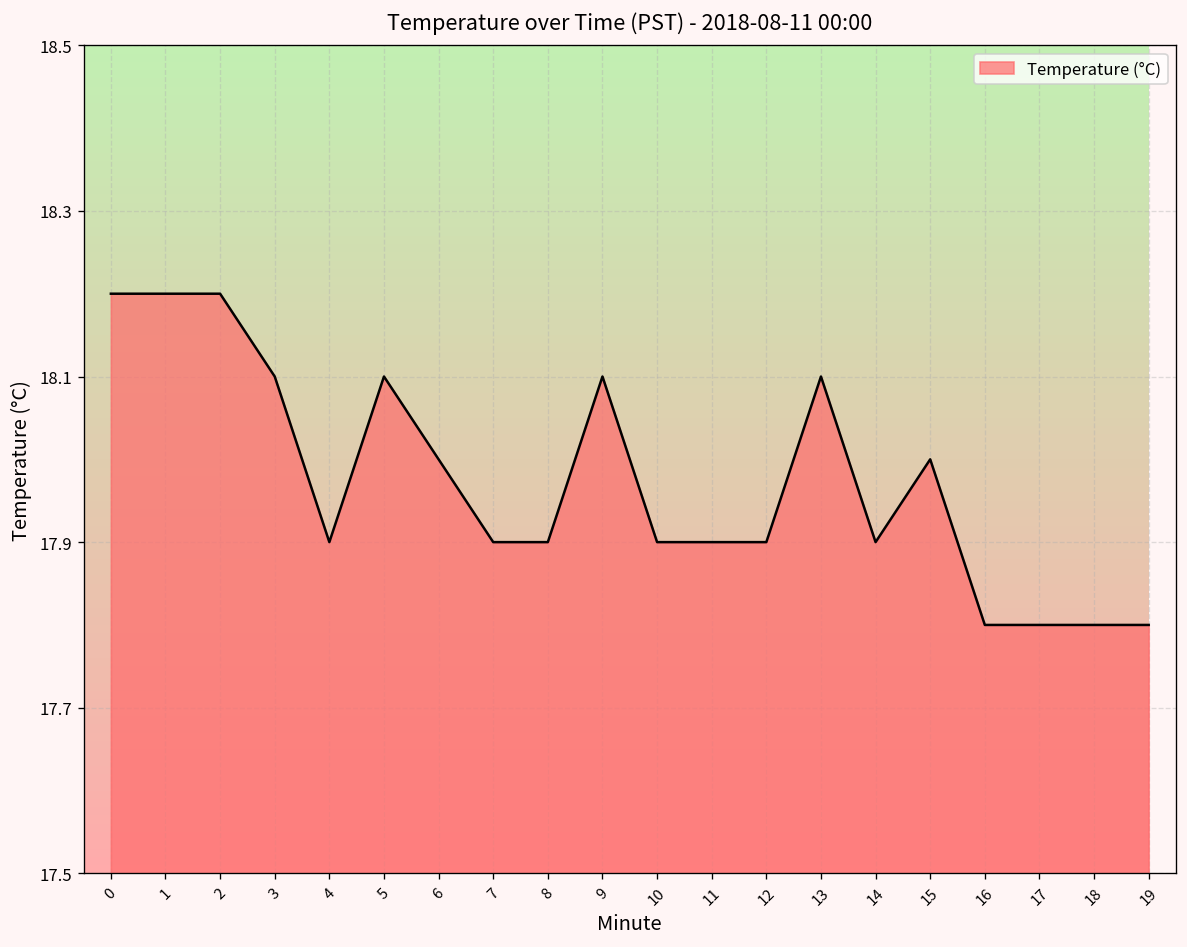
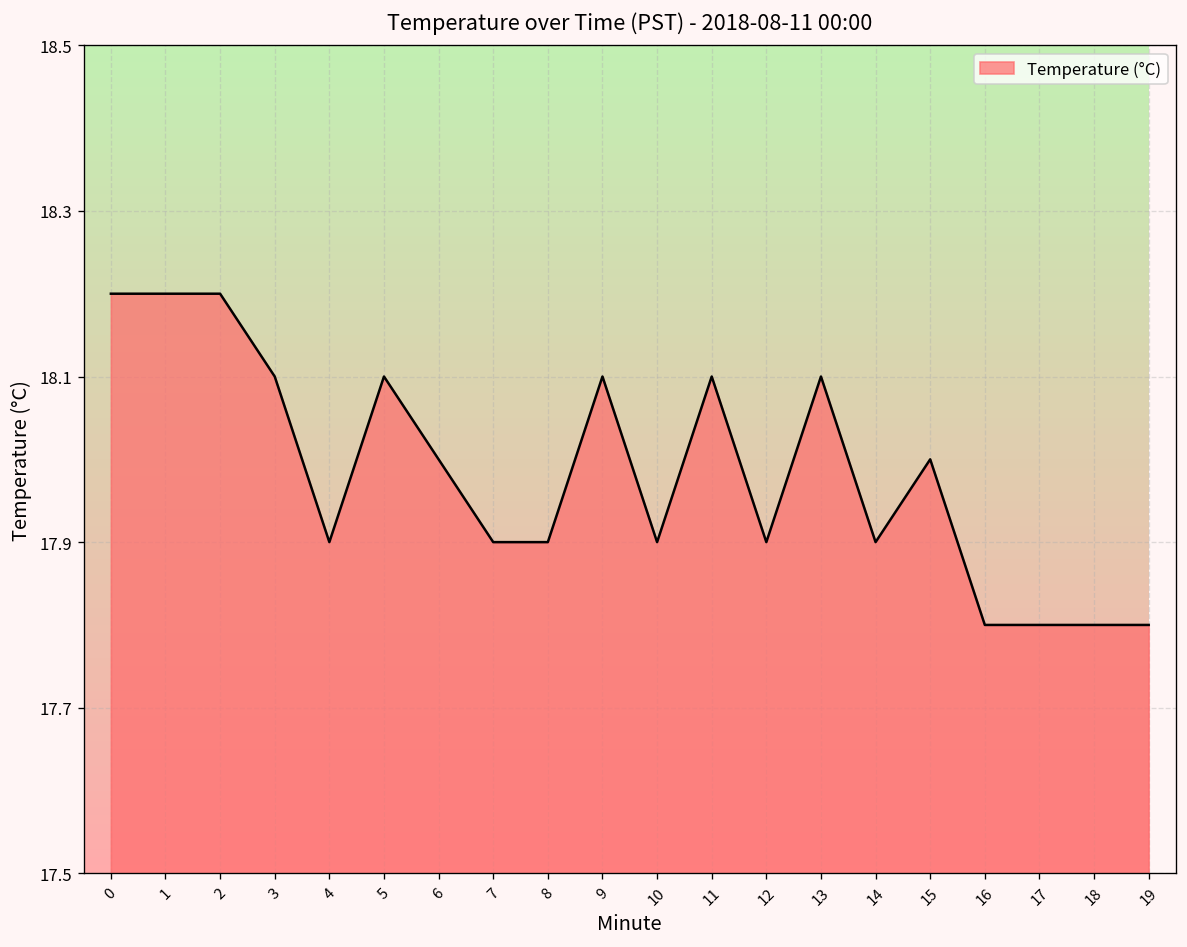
  {
    "0": 18.2,
    "1": 18.2,
    "2": 18.2,
    "3": 18.1,
    "4": 17.9,
    "5": 18.1,
    "6": 18.0,
    "7": 17.9,
    "8": 17.9,
    "9": 18.1,
    "10": 17.9,
-   "11": 17.9,
+   "11": 18.1,
    "12": 17.9,
    "13": 18.1,
    "14": 17.9,
    "15": 18.0,
    "16": 17.8,
    "17": 17.8,
    "18": 17.8,
    "19": 17.8
  }
